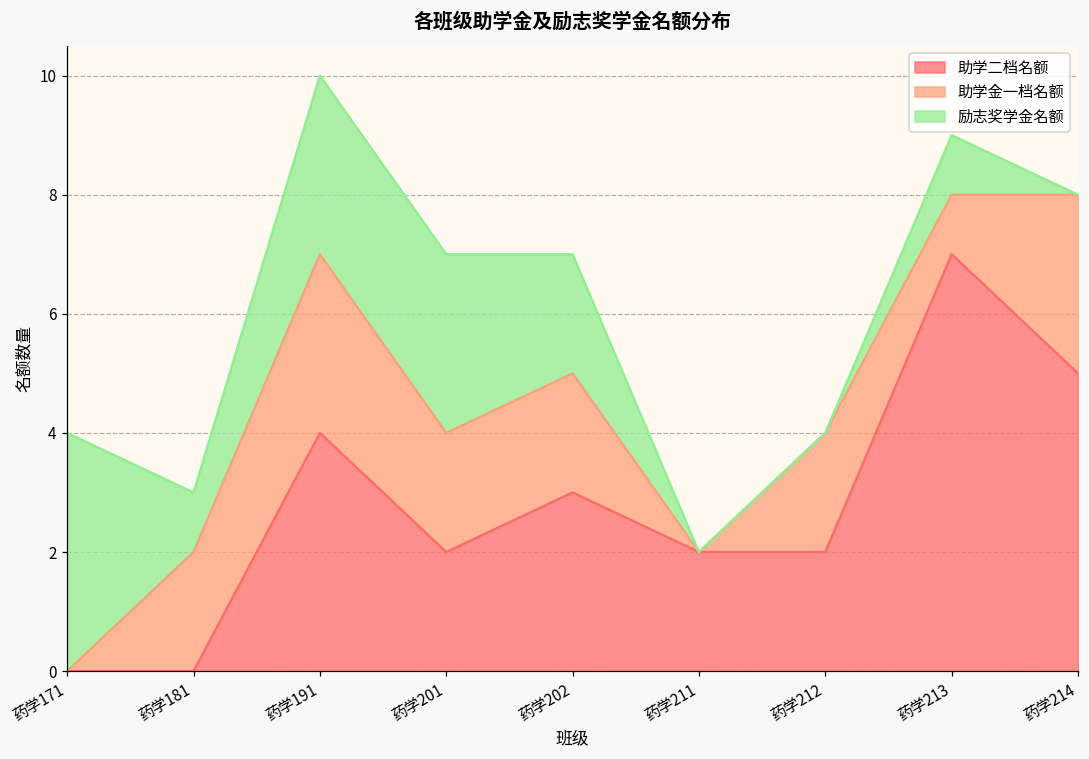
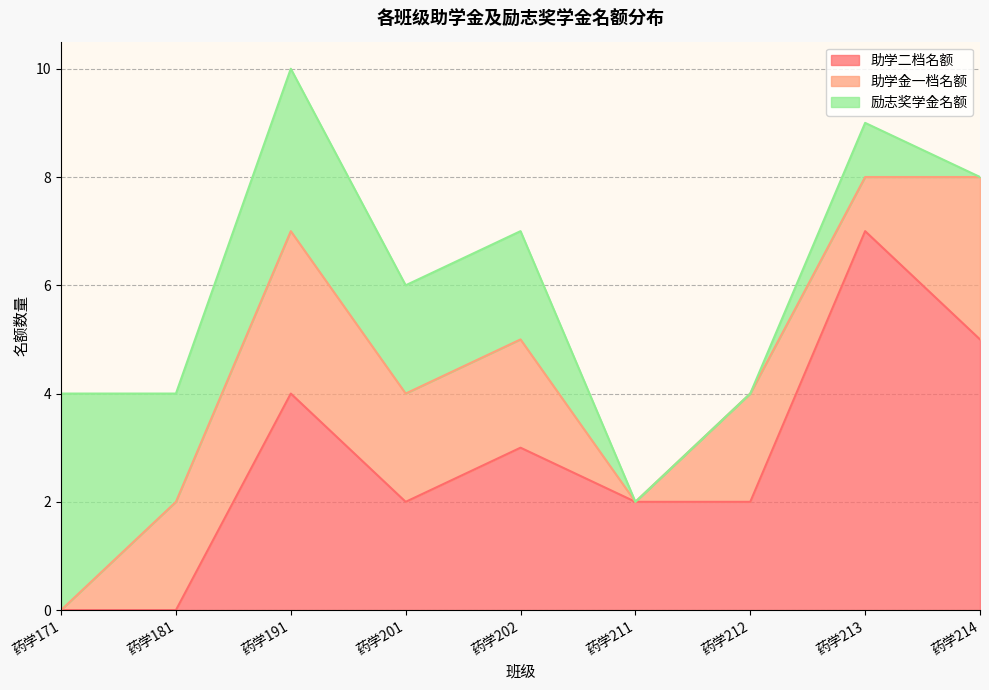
  {
    "励志奖学金名额": {
      "药学171": 4,
-     "药学181": 1,
+     "药学181": 2,
      "药学191": 3,
-     "药学201": 3,
+     "药学201": 2,
      "药学202": 2,
      "药学213": 1
    }
  }
